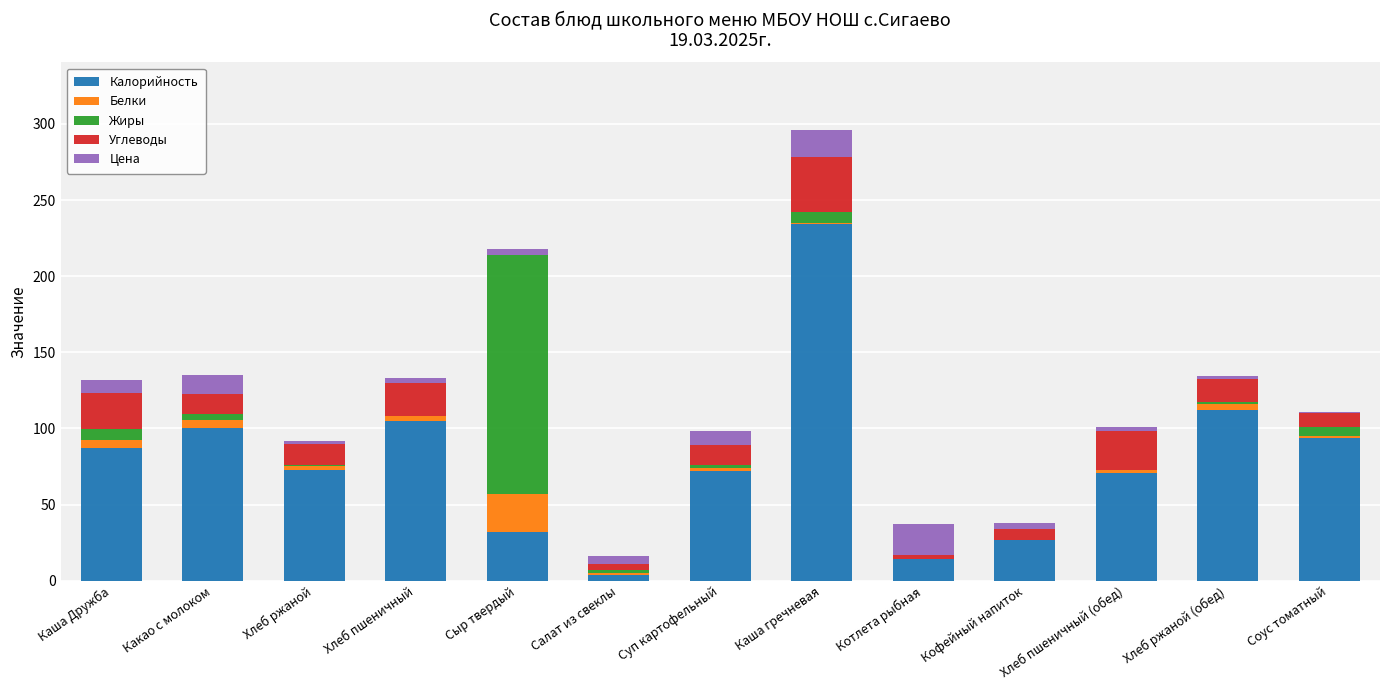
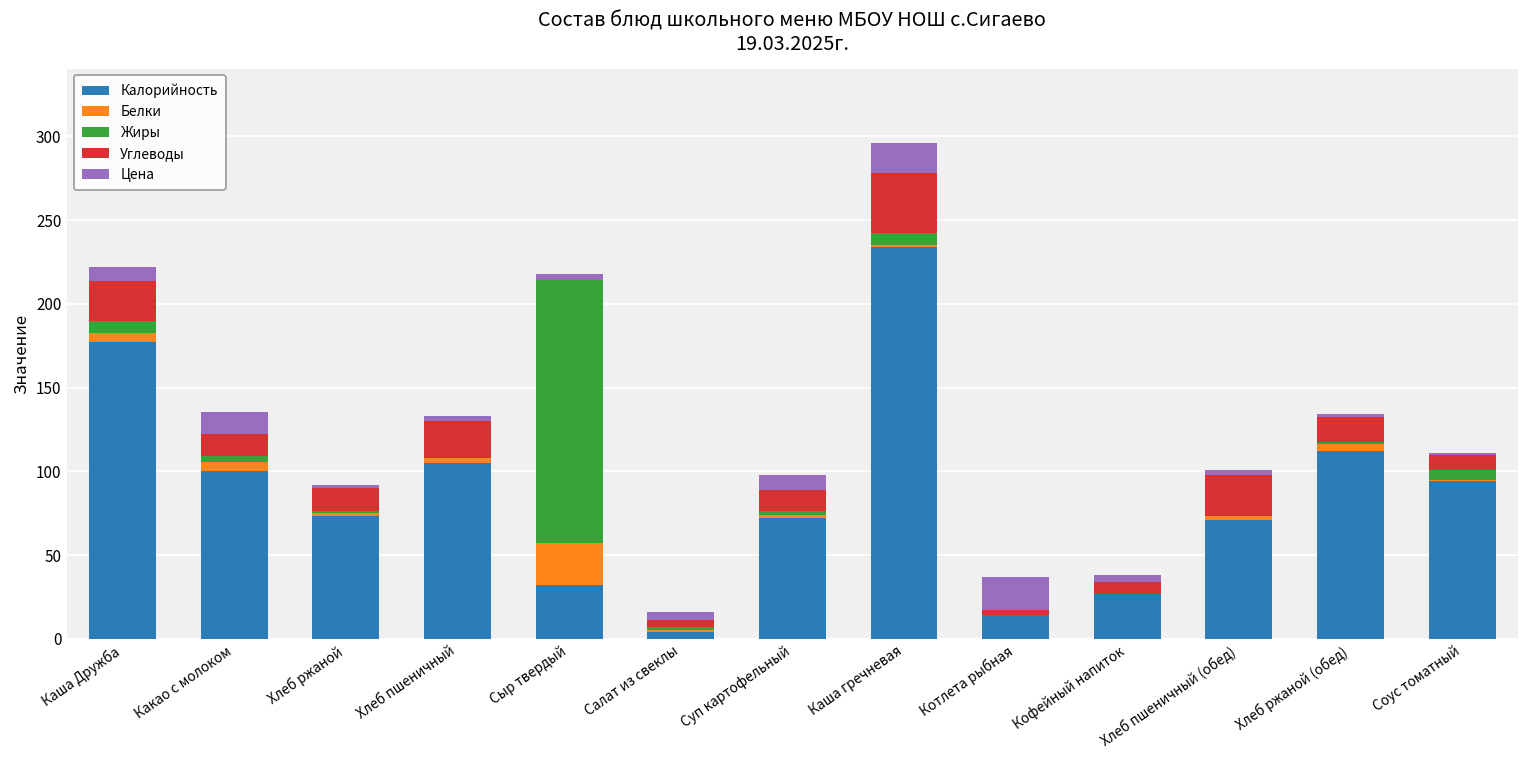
  {
    "Калорийность": {
-     "Каша Дружба": 87,
+     "Каша Дружба": 177,
      "Какао с молоком": 100,
      "Хлеб ржаной": 73,
      "Хлеб пшеничный": 105,
      "Сыр твердый": 32,
      "Салат из свеклы": 4,
      "Суп картофельный": 72,
      "Каша гречневая": 234,
      "Котлета рыбная": 14,
      "Кофейный напиток": 27,
      "Хлеб пшеничный (обед)": 71,
      "Хлеб ржаной (обед)": 112,
      "Соус томатный": 94
    },
    "Белки": {
      "Каша Дружба": 5,
      "Какао с молоком": 5,
      "Хлеб ржаной": 2,
      "Хлеб пшеничный": 3,
      "Сыр твердый": 25,
      "Суп картофельный": 2,
      "Котлета рыбная": 0,
      "Кофейный напиток": 0,
      "Хлеб пшеничный (обед)": 2,
      "Хлеб ржаной (обед)": 4
    },
    "Жиры": {
      "Каша Дружба": 7,
      "Какао с молоком": 4,
      "Сыр твердый": 157,
      "Салат из свеклы": 2,
      "Суп картофельный": 2,
      "Каша гречневая": 7,
      "Котлета рыбная": 0,
      "Кофейный напиток": 0,
      "Хлеб пшеничный (обед)": 0,
      "Соус томатный": 6
    },
    "Углеводы": {
      "Каша Дружба": 24,
      "Какао с молоком": 13,
      "Хлеб ржаной": 14,
      "Хлеб пшеничный": 22,
      "Сыр твердый": 0,
      "Салат из свеклы": 4,
      "Суп картофельный": 13,
      "Каша гречневая": 36,
      "Котлета рыбная": 3,
      "Кофейный напиток": 7,
      "Хлеб пшеничный (обед)": 25,
      "Хлеб ржаной (обед)": 15,
      "Соус томатный": 9
    },
    "Цена": {
      "Каша Дружба": 8,
      "Какао с молоком": 13,
      "Хлеб ржаной": 2,
      "Хлеб пшеничный": 3,
      "Сыр твердый": 4,
      "Салат из свеклы": 5,
      "Суп картофельный": 9,
      "Каша гречневая": 18,
      "Котлета рыбная": 20,
      "Кофейный напиток": 4,
      "Хлеб пшеничный (обед)": 3,
      "Хлеб ржаной (обед)": 2
    }
  }
